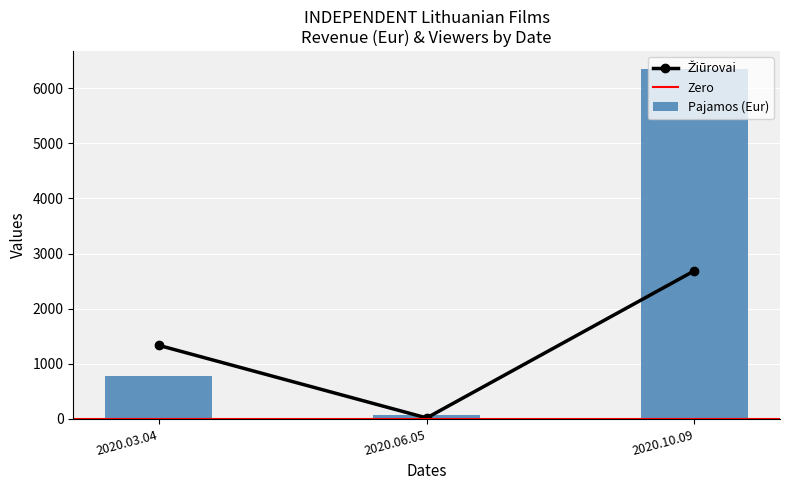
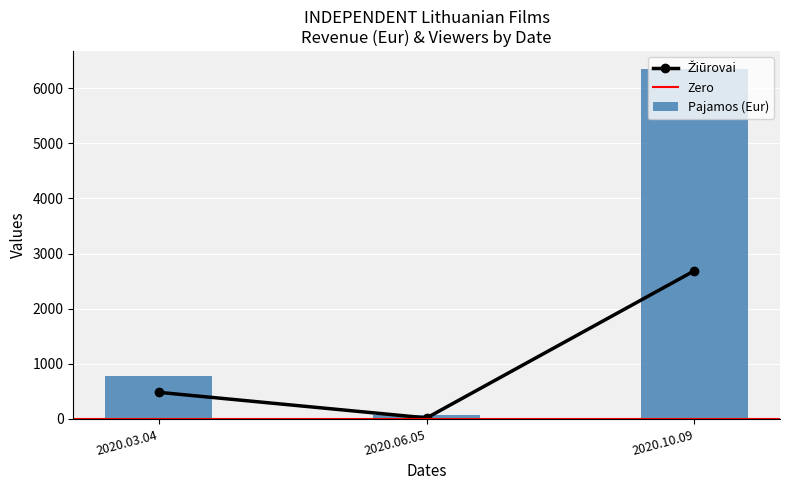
  {
    "Žiūrovai": {
-     "2020.03.04": 1300,
+     "2020.03.04": 500,
      "2020.06.05": 0,
      "2020.10.09": 2700
    },
    "Pajamos (Eur)": {
      "2020.03.04": 800,
      "2020.06.05": 100
    }
  }
